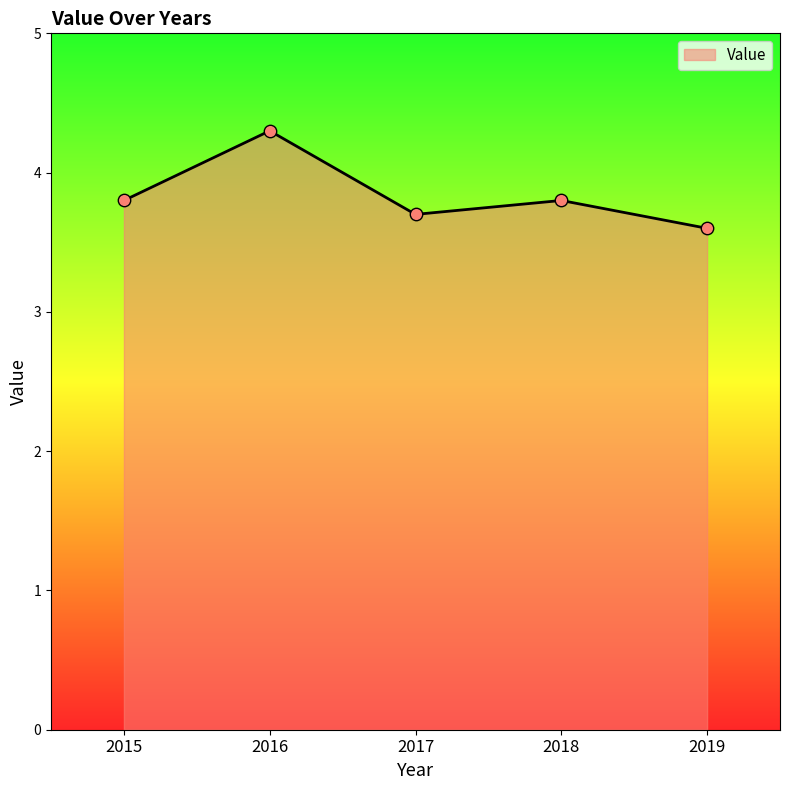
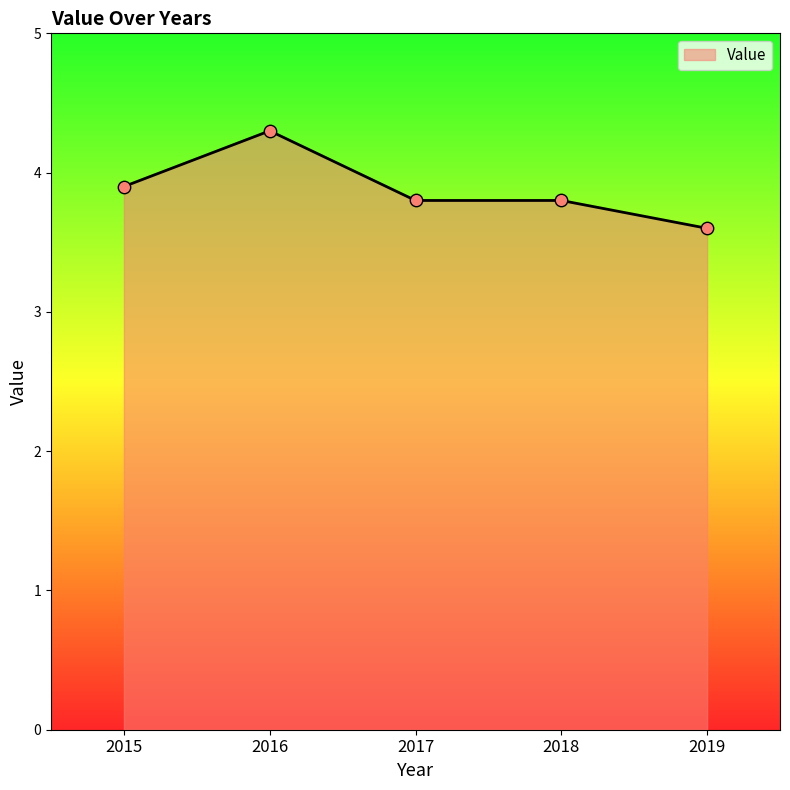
  {
-   "2015": 3.8,
+   "2015": 3.9,
    "2016": 4.3,
-   "2017": 3.7,
+   "2017": 3.8,
    "2018": 3.8,
    "2019": 3.6
  }
